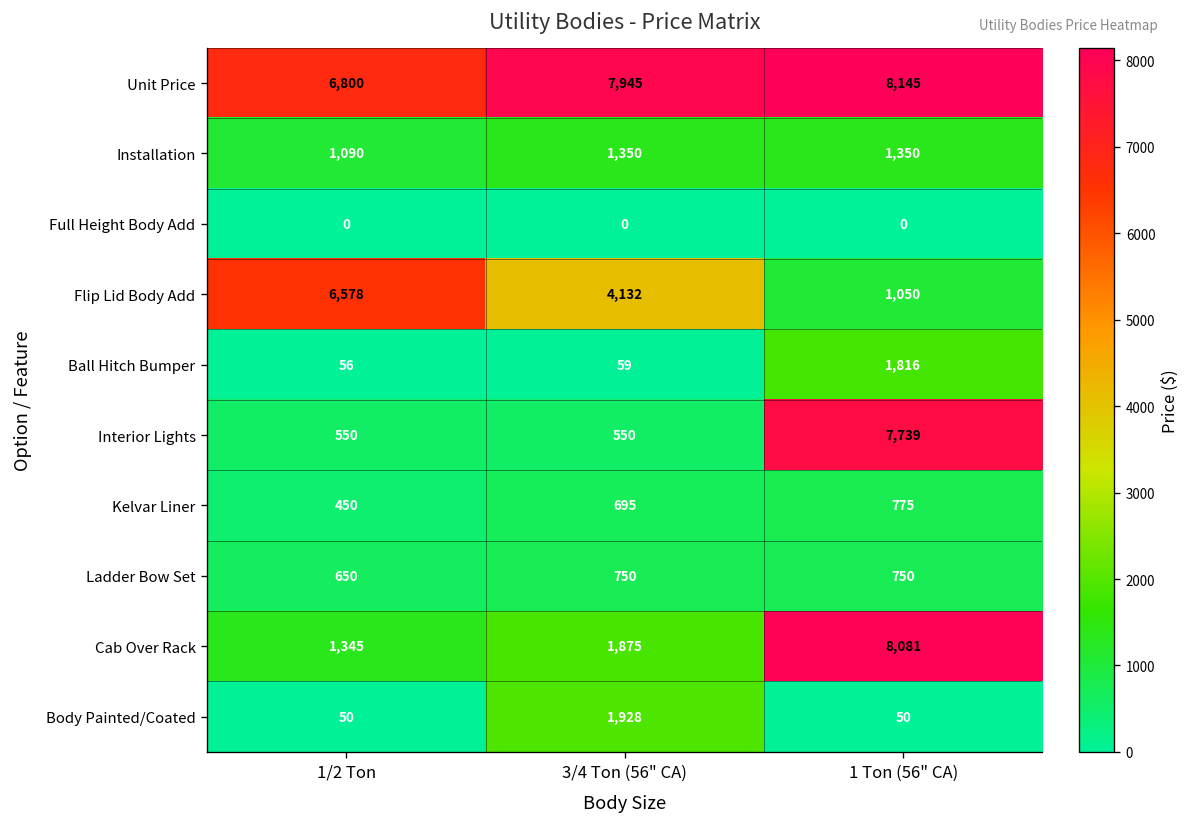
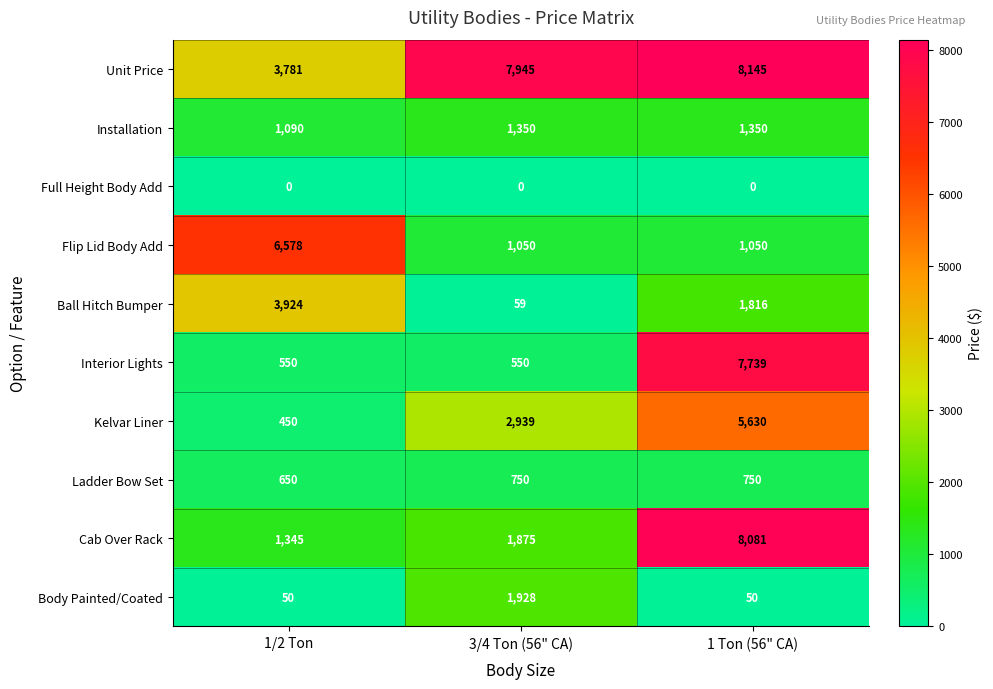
  {
    "Unit Price": {
-     "1/2 Ton": "6,800",
+     "1/2 Ton": "3,781",
      "3/4 Ton (56\" CA)": "7,945",
      "1 Ton (56\" CA)": "8,145"
    },
    "Installation": {
      "1/2 Ton": "1,090",
      "3/4 Ton (56\" CA)": "1,350",
      "1 Ton (56\" CA)": "1,350"
    },
    "Full Height Body Add": {
      "1/2 Ton": "0",
      "3/4 Ton (56\" CA)": "0",
      "1 Ton (56\" CA)": "0"
    },
    "Flip Lid Body Add": {
      "1/2 Ton": "6,578",
-     "3/4 Ton (56\" CA)": "4,132",
+     "3/4 Ton (56\" CA)": "1,050",
      "1 Ton (56\" CA)": "1,050"
    },
    "Ball Hitch Bumper": {
-     "1/2 Ton": "56",
+     "1/2 Ton": "3,924",
      "3/4 Ton (56\" CA)": "59",
      "1 Ton (56\" CA)": "1,816"
    },
    "Interior Lights": {
      "1/2 Ton": "550",
      "3/4 Ton (56\" CA)": "550",
      "1 Ton (56\" CA)": "7,739"
    },
    "Kelvar Liner": {
      "1/2 Ton": "450",
-     "3/4 Ton (56\" CA)": "695",
-     "1 Ton (56\" CA)": "775"
+     "3/4 Ton (56\" CA)": "2,939",
+     "1 Ton (56\" CA)": "5,630"
    },
    "Ladder Bow Set": {
      "1/2 Ton": "650",
      "3/4 Ton (56\" CA)": "750",
      "1 Ton (56\" CA)": "750"
    },
    "Cab Over Rack": {
      "1/2 Ton": "1,345",
      "3/4 Ton (56\" CA)": "1,875",
      "1 Ton (56\" CA)": "8,081"
    },
    "Body Painted/Coated": {
      "1/2 Ton": "50",
      "3/4 Ton (56\" CA)": "1,928",
      "1 Ton (56\" CA)": "50"
    }
  }
